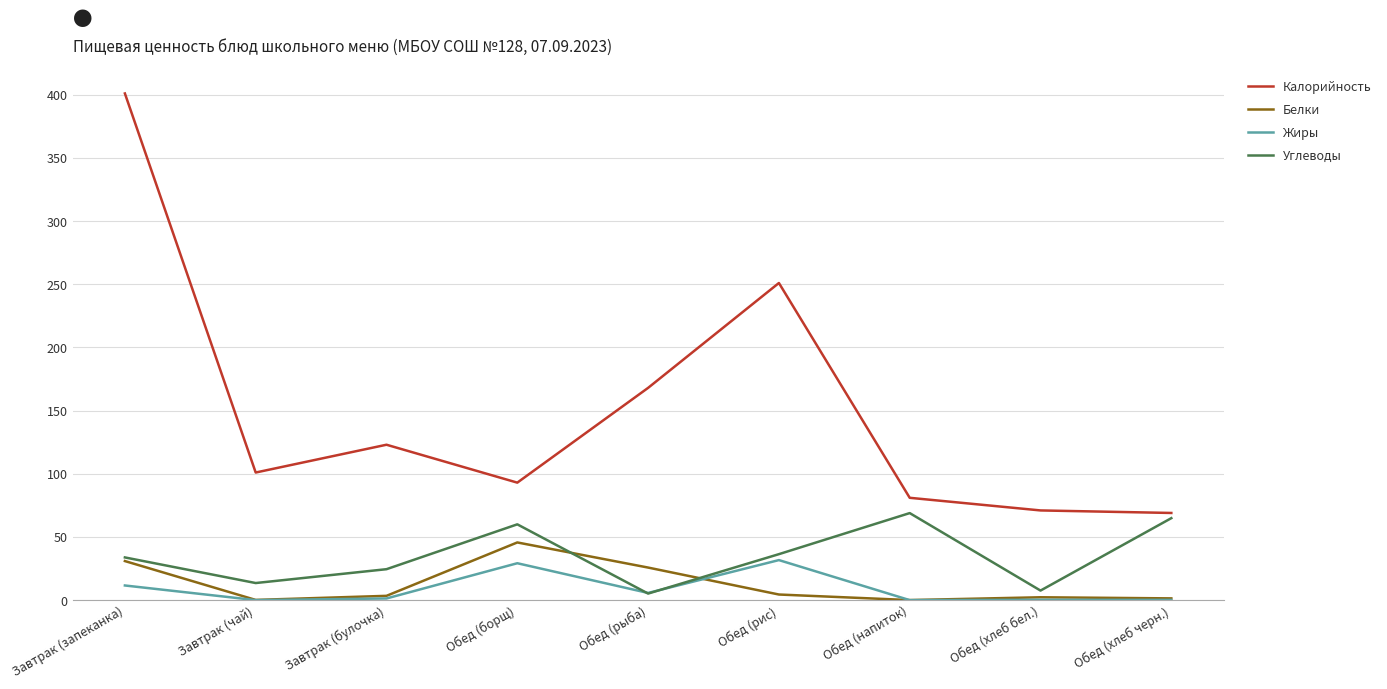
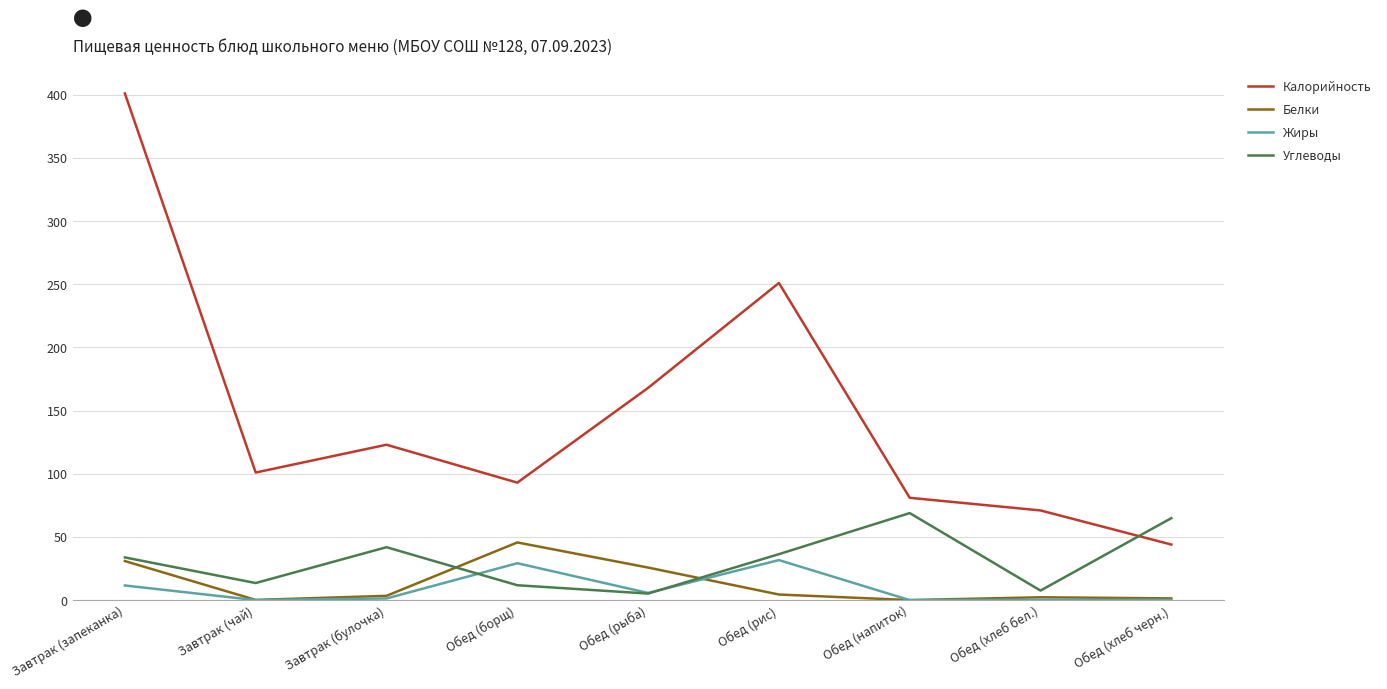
  {
    "Калорийность": {
      "Завтрак (запеканка)": 401,
      "Завтрак (чай)": 101,
      "Завтрак (булочка)": 123,
      "Обед (борщ)": 93,
      "Обед (рыба)": 168,
      "Обед (рис)": 251,
      "Обед (напиток)": 81,
      "Обед (хлеб бел.)": 71,
-     "Обед (хлеб черн.)": 69
+     "Обед (хлеб черн.)": 44
    },
    "Белки": {
      "Завтрак (запеканка)": 31,
      "Завтрак (булочка)": 3,
      "Обед (борщ)": 46,
      "Обед (рыба)": 26,
      "Обед (рис)": 4,
      "Обед (хлеб бел.)": 2
    },
    "Жиры": {
      "Завтрак (запеканка)": 12,
      "Завтрак (булочка)": 1,
      "Обед (борщ)": 29,
      "Обед (рис)": 32,
      "Обед (хлеб бел.)": 0
    },
    "Углеводы": {
      "Завтрак (запеканка)": 34,
      "Завтрак (чай)": 14,
-     "Завтрак (булочка)": 25,
-     "Обед (борщ)": 60,
+     "Завтрак (булочка)": 42,
+     "Обед (борщ)": 12,
      "Обед (рис)": 36,
      "Обед (напиток)": 69,
      "Обед (хлеб бел.)": 8,
      "Обед (хлеб черн.)": 65
    }
  }
